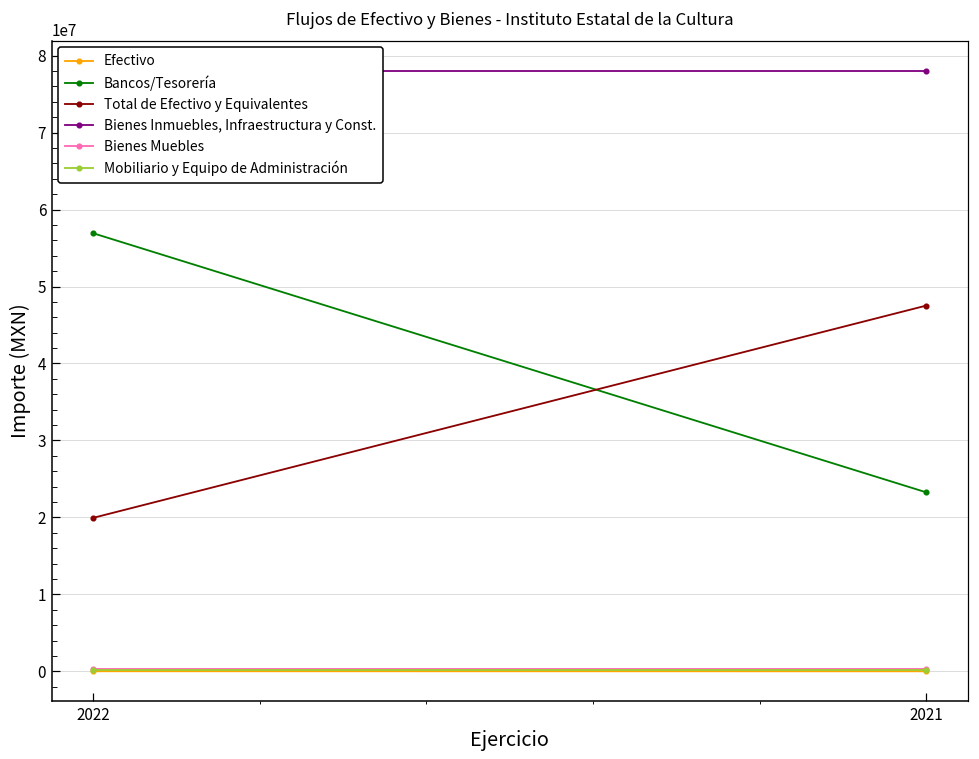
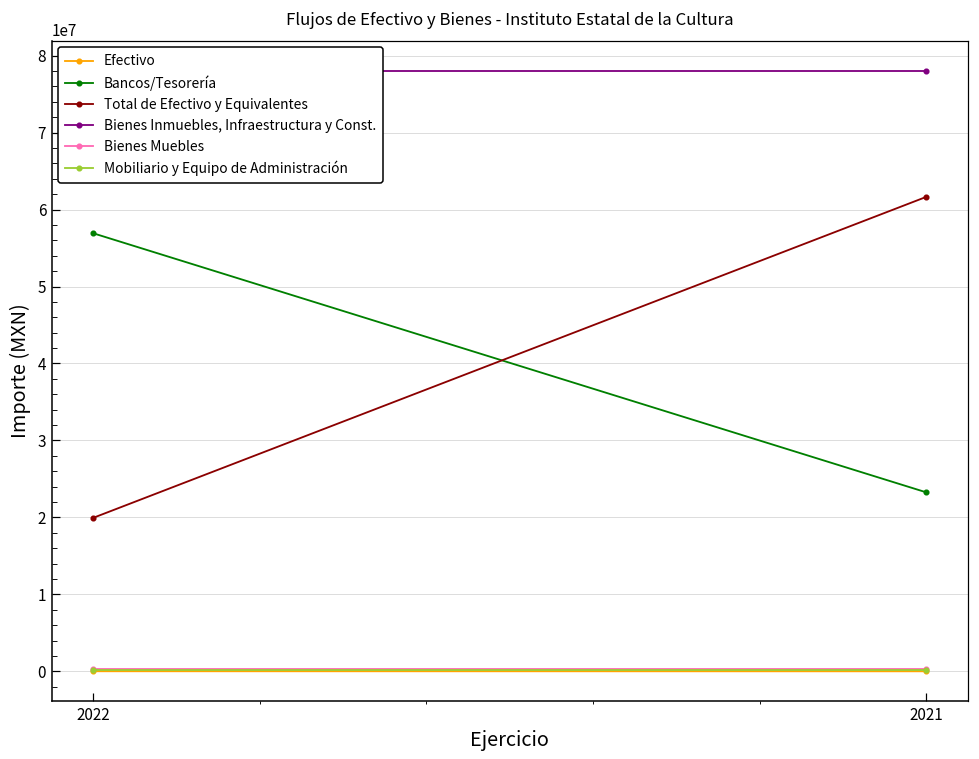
  {
    "Bancos/Tesorería": {
      "2022": 57000000,
      "2021": 23000000
    },
    "Total de Efectivo y Equivalentes": {
      "2022": 20000000,
-     "2021": 48000000
+     "2021": 62000000
    },
    "Bienes Inmuebles, Infraestructura y Const.": {
      "2021": 78000000
    }
  }
